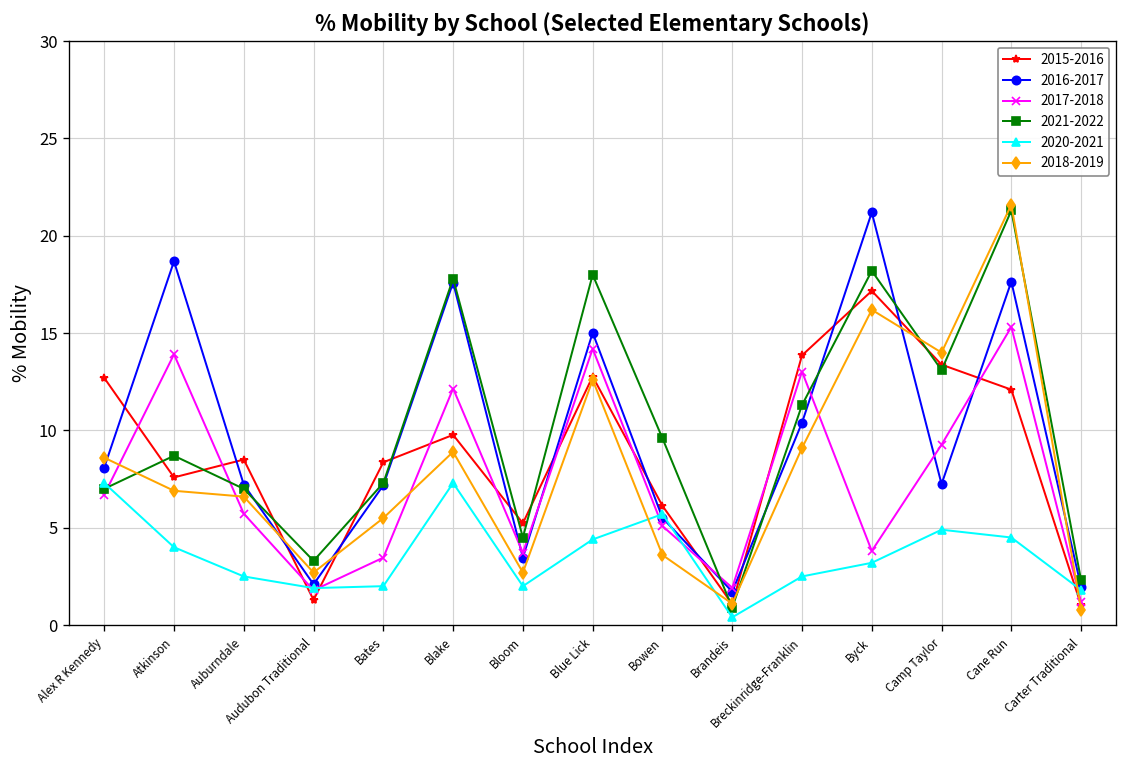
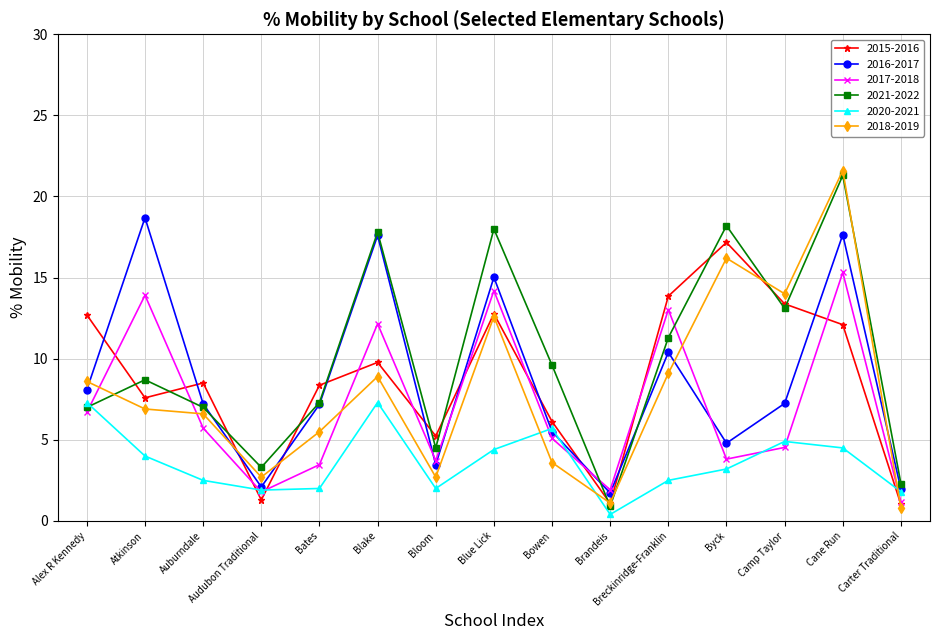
  {
    "2015-2016": {
      "Alex R Kennedy": 12.7,
      "Atkinson": 7.6,
      "Auburndale": 8.5,
      "Audubon Traditional": 1.3,
      "Bates": 8.4,
      "Blake": 9.8,
      "Bloom": 5.2,
      "Blue Lick": 12.8,
      "Bowen": 6.1,
      "Breckinridge-Franklin": 13.9,
      "Byck": 17.2,
      "Camp Taylor": 13.4,
      "Cane Run": 12.1,
      "Carter Traditional": 1.0
    },
    "2016-2017": {
      "Alex R Kennedy": 8.1,
      "Atkinson": 18.7,
      "Auburndale": 7.2,
      "Audubon Traditional": 2.1,
      "Blake": 17.6,
      "Bloom": 3.5,
      "Blue Lick": 15.0,
      "Bowen": 5.5,
      "Brandeis": 1.7,
      "Breckinridge-Franklin": 10.4,
-     "Byck": 21.2,
+     "Byck": 4.8,
      "Camp Taylor": 7.2,
      "Cane Run": 17.6
    },
    "2017-2018": {
      "Alex R Kennedy": 6.7,
      "Atkinson": 13.9,
      "Auburndale": 5.7,
      "Bates": 3.5,
      "Blake": 12.2,
      "Bloom": 3.7,
      "Blue Lick": 14.2,
      "Bowen": 5.1,
      "Brandeis": 1.9,
      "Breckinridge-Franklin": 13.0,
      "Byck": 3.8,
-     "Camp Taylor": 9.3,
+     "Camp Taylor": 4.5,
      "Cane Run": 15.3,
      "Carter Traditional": 1.2
    },
    "2021-2022": {
      "Alex R Kennedy": 7.0,
      "Atkinson": 8.7,
      "Auburndale": 7.0,
      "Audubon Traditional": 3.3,
      "Blake": 17.8,
      "Bloom": 4.5,
      "Blue Lick": 18.0,
      "Bowen": 9.6,
      "Brandeis": 0.9,
      "Breckinridge-Franklin": 11.3,
      "Byck": 18.2,
      "Camp Taylor": 13.1,
      "Cane Run": 21.3,
      "Carter Traditional": 2.3
    },
    "2020-2021": {
      "Alex R Kennedy": 7.3,
      "Atkinson": 4.0,
      "Auburndale": 2.5,
      "Bates": 2.0,
      "Blake": 7.3,
      "Bloom": 2.0,
      "Blue Lick": 4.4,
      "Bowen": 5.7,
      "Brandeis": 0.4,
      "Breckinridge-Franklin": 2.5,
      "Byck": 3.2,
      "Camp Taylor": 4.9,
      "Cane Run": 4.5
    },
    "2018-2019": {
      "Alex R Kennedy": 8.6,
      "Atkinson": 6.9,
      "Auburndale": 6.6,
      "Audubon Traditional": 2.7,
      "Bates": 5.5,
      "Blake": 8.9,
      "Bloom": 2.7,
      "Blue Lick": 12.6,
      "Bowen": 3.6,
      "Breckinridge-Franklin": 9.1,
      "Byck": 16.2,
      "Camp Taylor": 14.0,
      "Cane Run": 21.6,
      "Carter Traditional": 0.8
    }
  }
